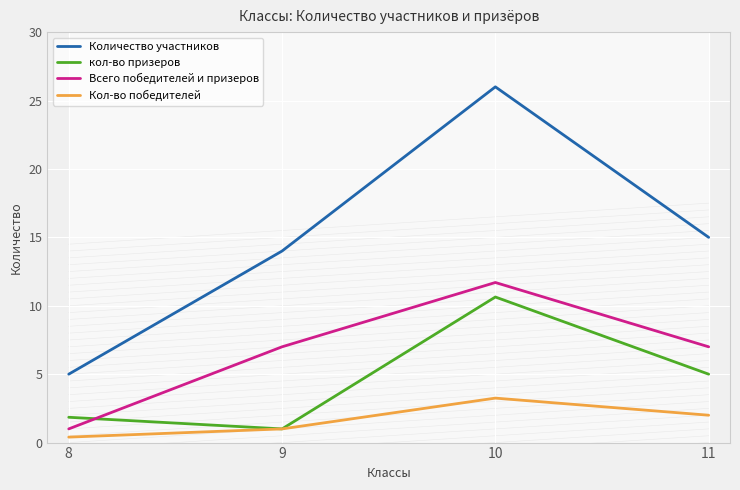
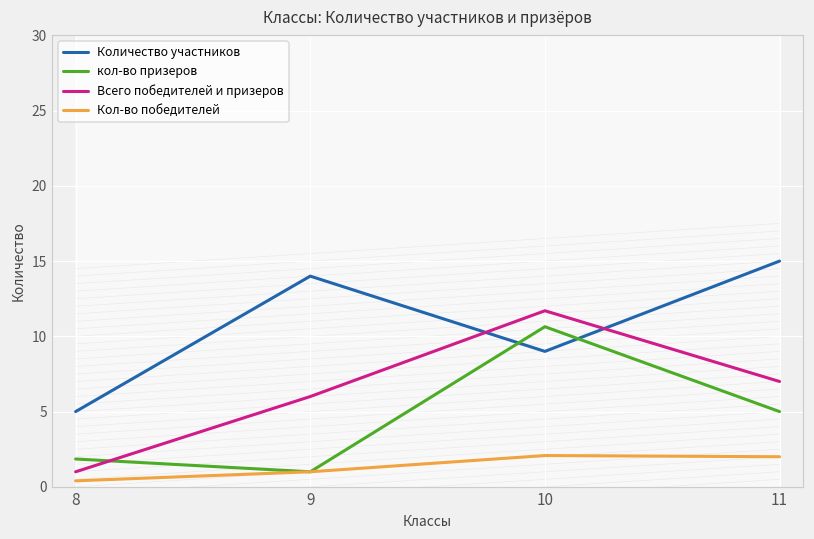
  {
    "Количество участников": {
      "9": 14,
-     "10": 26
+     "10": 9
    },
    "кол-во призеров": {
      "10": 10.6
    },
    "Всего победителей и призеров": {
-     "9": 7,
+     "9": 6,
      "10": 11.7
    },
    "Кол-во победителей": {
-     "10": 3.3
+     "10": 2.1
    }
  }
